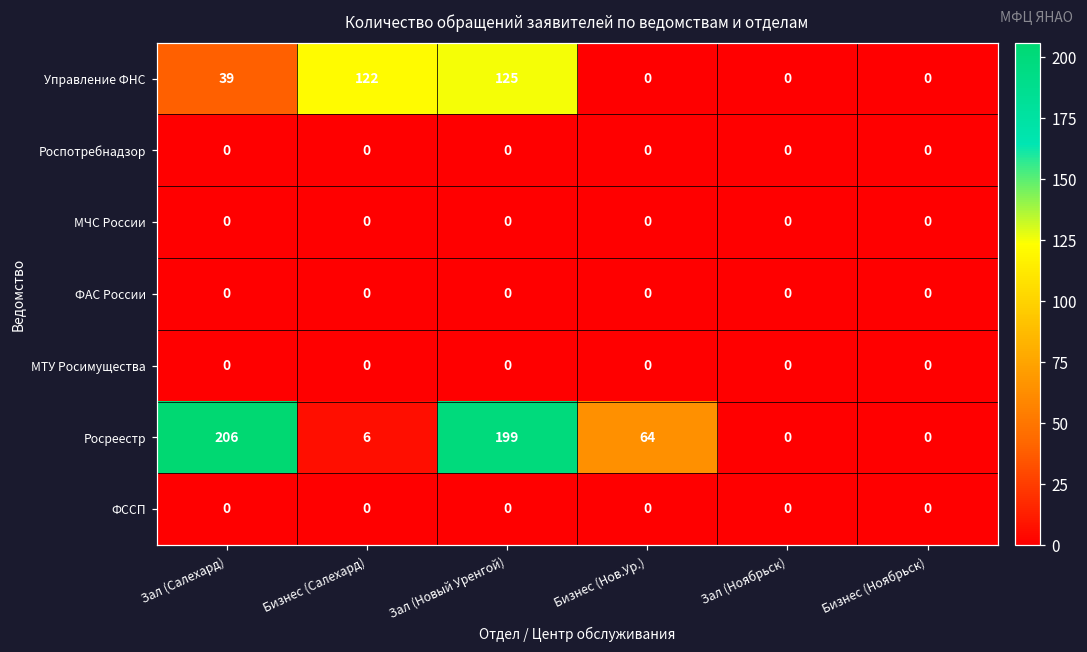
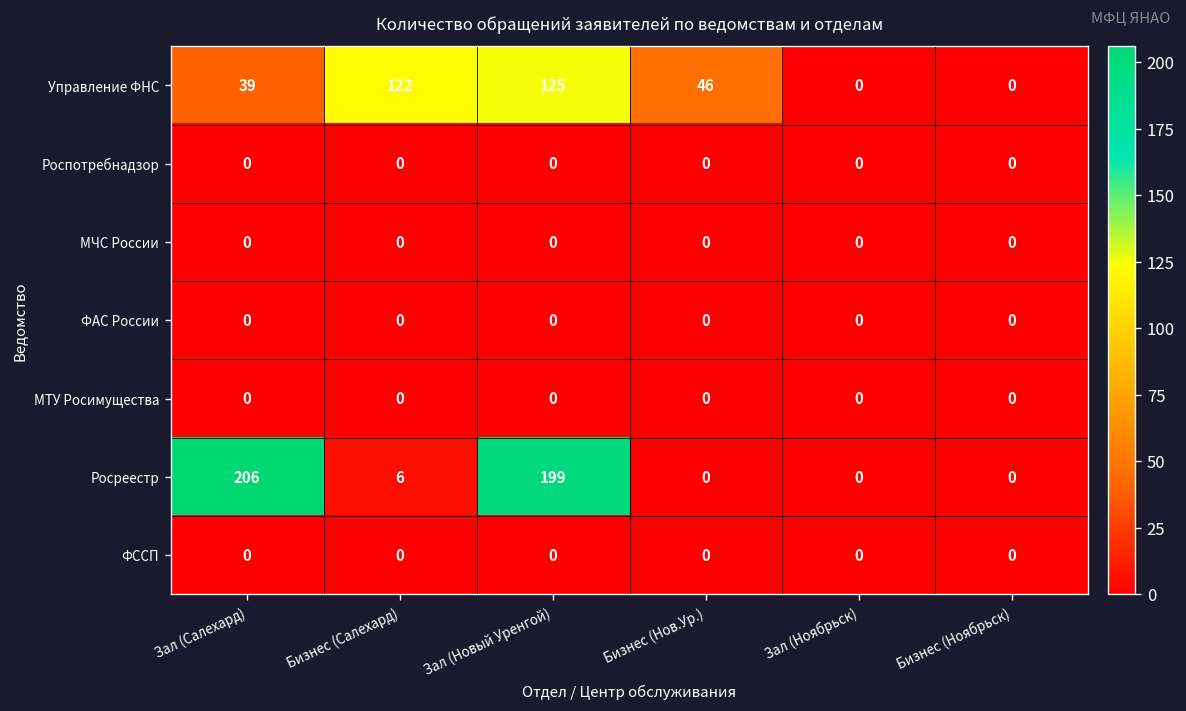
  {
    "Управление ФНС": {
      "Зал (Салехард)": 39,
      "Бизнес (Салехард)": 122,
      "Зал (Новый Уренгой)": 125,
-     "Бизнес (Нов.Ур.)": 0,
+     "Бизнес (Нов.Ур.)": 46,
      "Зал (Ноябрьск)": 0,
      "Бизнес (Ноябрьск)": 0
    },
    "Роспотребнадзор": {
      "Зал (Салехард)": 0,
      "Бизнес (Салехард)": 0,
      "Зал (Новый Уренгой)": 0,
      "Бизнес (Нов.Ур.)": 0,
      "Зал (Ноябрьск)": 0,
      "Бизнес (Ноябрьск)": 0
    },
    "МЧС России": {
      "Зал (Салехард)": 0,
      "Бизнес (Салехард)": 0,
      "Зал (Новый Уренгой)": 0,
      "Бизнес (Нов.Ур.)": 0,
      "Зал (Ноябрьск)": 0,
      "Бизнес (Ноябрьск)": 0
    },
    "ФАС России": {
      "Зал (Салехард)": 0,
      "Бизнес (Салехард)": 0,
      "Зал (Новый Уренгой)": 0,
      "Бизнес (Нов.Ур.)": 0,
      "Зал (Ноябрьск)": 0,
      "Бизнес (Ноябрьск)": 0
    },
    "МТУ Росимущества": {
      "Зал (Салехард)": 0,
      "Бизнес (Салехард)": 0,
      "Зал (Новый Уренгой)": 0,
      "Бизнес (Нов.Ур.)": 0,
      "Зал (Ноябрьск)": 0,
      "Бизнес (Ноябрьск)": 0
    },
    "Росреестр": {
      "Зал (Салехард)": 206,
      "Бизнес (Салехард)": 6,
      "Зал (Новый Уренгой)": 199,
-     "Бизнес (Нов.Ур.)": 64,
+     "Бизнес (Нов.Ур.)": 0,
      "Зал (Ноябрьск)": 0,
      "Бизнес (Ноябрьск)": 0
    },
    "ФССП": {
      "Зал (Салехард)": 0,
      "Бизнес (Салехард)": 0,
      "Зал (Новый Уренгой)": 0,
      "Бизнес (Нов.Ур.)": 0,
      "Зал (Ноябрьск)": 0,
      "Бизнес (Ноябрьск)": 0
    }
  }
